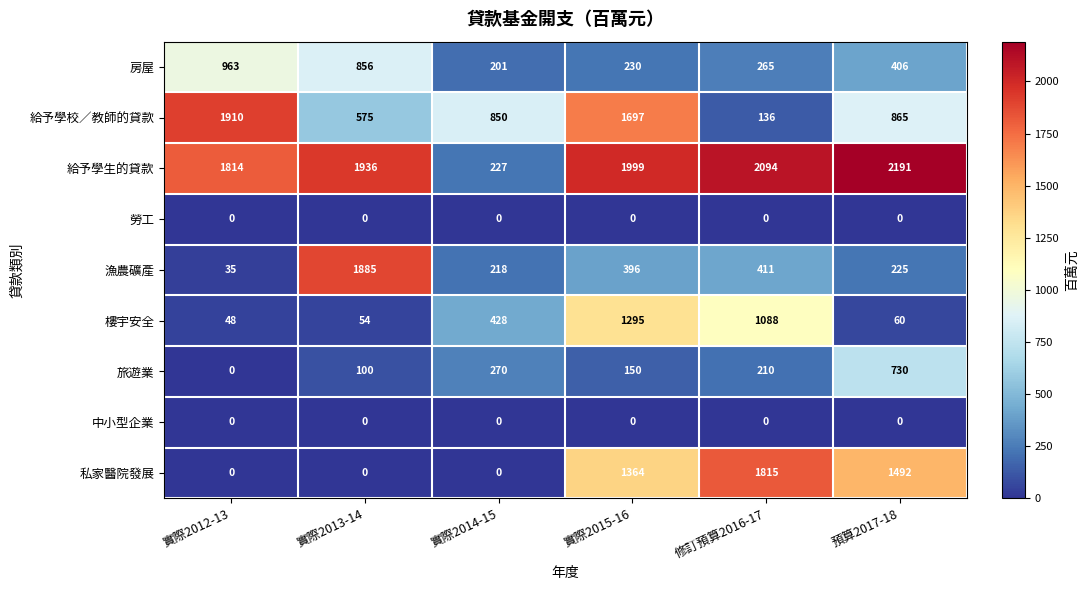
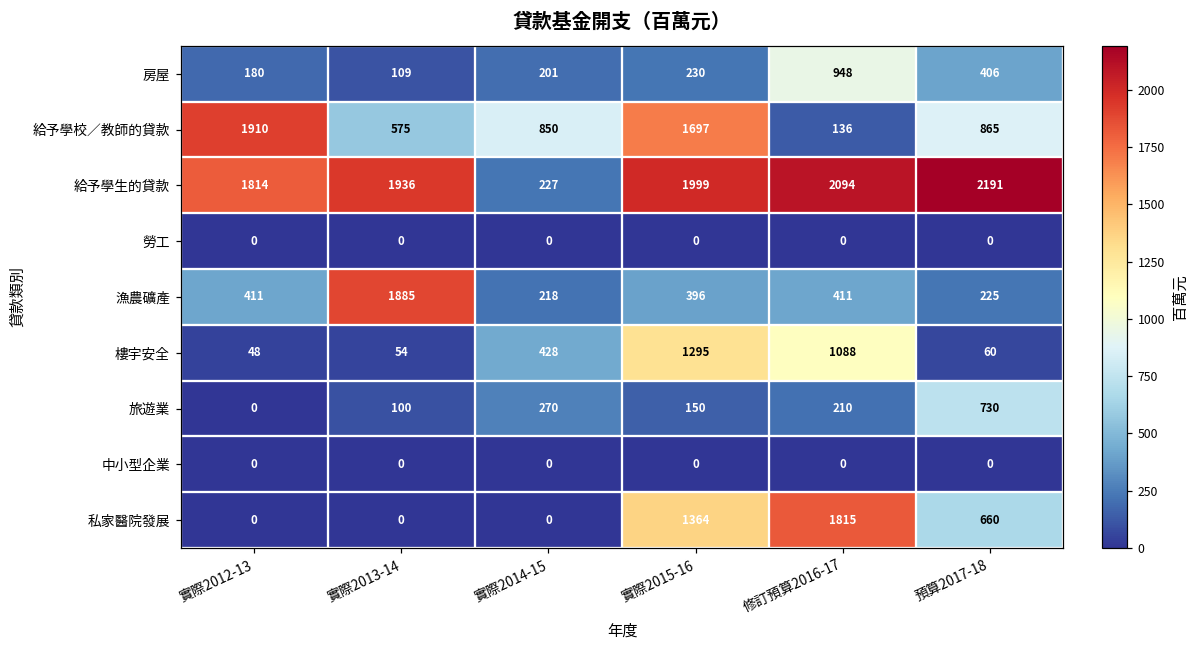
  {
    "房屋": {
-     "實際2012-13": 963,
-     "實際2013-14": 856,
+     "實際2012-13": 180,
+     "實際2013-14": 109,
      "實際2014-15": 201,
      "實際2015-16": 230,
-     "修訂預算2016-17": 265,
+     "修訂預算2016-17": 948,
      "預算2017-18": 406
    },
    "給予學校／教師的貸款": {
      "實際2012-13": 1910,
      "實際2013-14": 575,
      "實際2014-15": 850,
      "實際2015-16": 1697,
      "修訂預算2016-17": 136,
      "預算2017-18": 865
    },
    "給予學生的貸款": {
      "實際2012-13": 1814,
      "實際2013-14": 1936,
      "實際2014-15": 227,
      "實際2015-16": 1999,
      "修訂預算2016-17": 2094,
      "預算2017-18": 2191
    },
    "勞工": {
      "實際2012-13": 0,
      "實際2013-14": 0,
      "實際2014-15": 0,
      "實際2015-16": 0,
      "修訂預算2016-17": 0,
      "預算2017-18": 0
    },
    "漁農礦產": {
-     "實際2012-13": 35,
+     "實際2012-13": 411,
      "實際2013-14": 1885,
      "實際2014-15": 218,
      "實際2015-16": 396,
      "修訂預算2016-17": 411,
      "預算2017-18": 225
    },
    "樓宇安全": {
      "實際2012-13": 48,
      "實際2013-14": 54,
      "實際2014-15": 428,
      "實際2015-16": 1295,
      "修訂預算2016-17": 1088,
      "預算2017-18": 60
    },
    "旅遊業": {
      "實際2012-13": 0,
      "實際2013-14": 100,
      "實際2014-15": 270,
      "實際2015-16": 150,
      "修訂預算2016-17": 210,
      "預算2017-18": 730
    },
    "中小型企業": {
      "實際2012-13": 0,
      "實際2013-14": 0,
      "實際2014-15": 0,
      "實際2015-16": 0,
      "修訂預算2016-17": 0,
      "預算2017-18": 0
    },
    "私家醫院發展": {
      "實際2012-13": 0,
      "實際2013-14": 0,
      "實際2014-15": 0,
      "實際2015-16": 1364,
      "修訂預算2016-17": 1815,
-     "預算2017-18": 1492
+     "預算2017-18": 660
    }
  }
